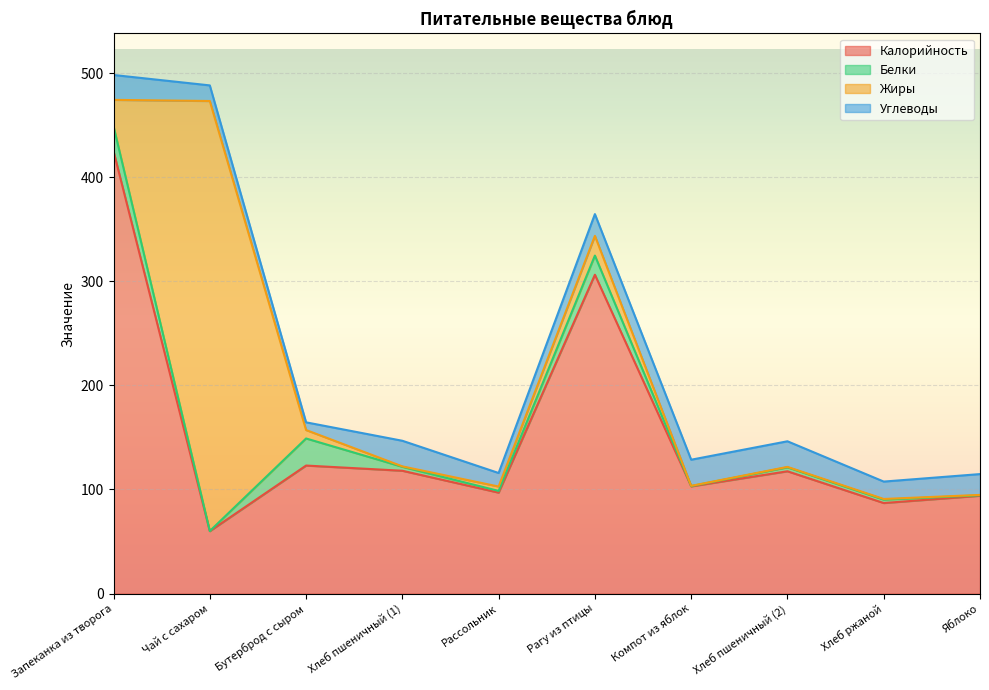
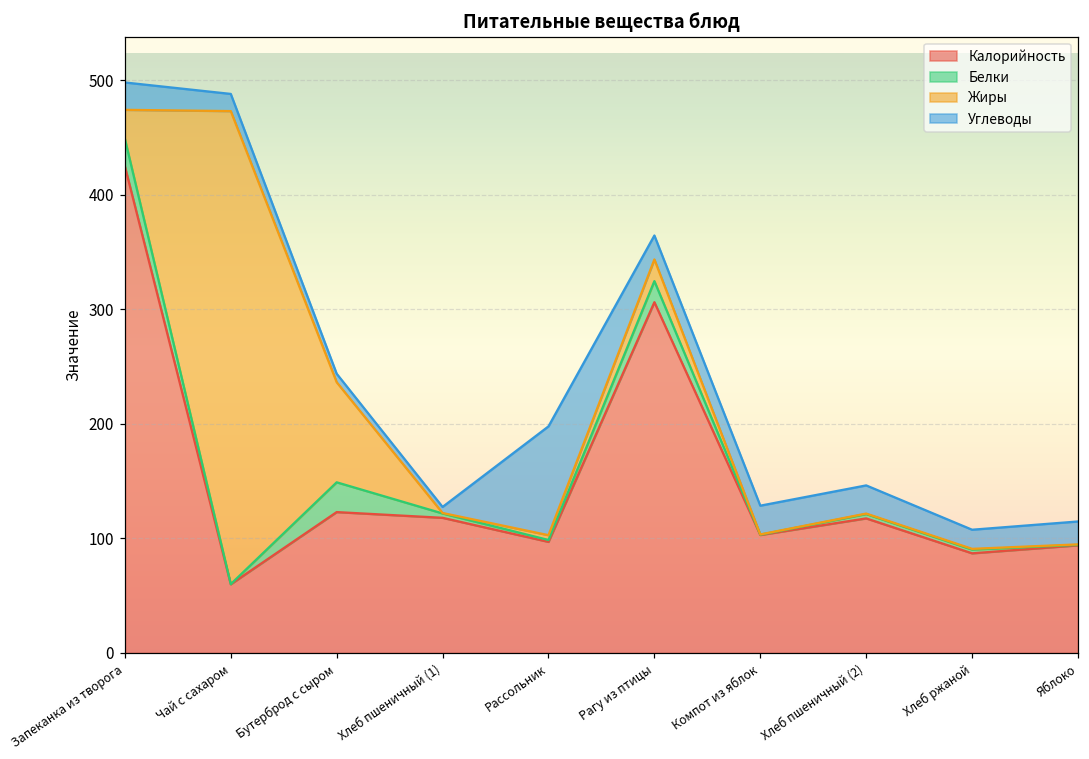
  {
    "Калорийность": {
      "Запеканка из творога": 425,
      "Бутерброд с сыром": 123,
      "Хлеб пшеничный (1)": 118,
      "Рагу из птицы": 306,
      "Хлеб пшеничный (2)": 118,
      "Хлеб ржаной": 87
    },
    "Белки": {
      "Запеканка из творога": 24,
      "Бутерброд с сыром": 26,
      "Рагу из птицы": 18
    },
    "Жиры": {
      "Запеканка из творога": 25,
      "Чай с сахаром": 413,
-     "Бутерброд с сыром": 8,
+     "Бутерброд с сыром": 87,
      "Рассольник": 4,
      "Рагу из птицы": 19
    },
    "Углеводы": {
      "Запеканка из творога": 24,
      "Чай с сахаром": 15,
      "Бутерброд с сыром": 7,
-     "Хлеб пшеничный (1)": 25,
-     "Рассольник": 13,
+     "Хлеб пшеничный (1)": 5,
+     "Рассольник": 95,
      "Рагу из птицы": 21,
      "Компот из яблок": 25,
      "Хлеб пшеничный (2)": 25,
      "Хлеб ржаной": 17,
      "Яблоко": 20
    }
  }
